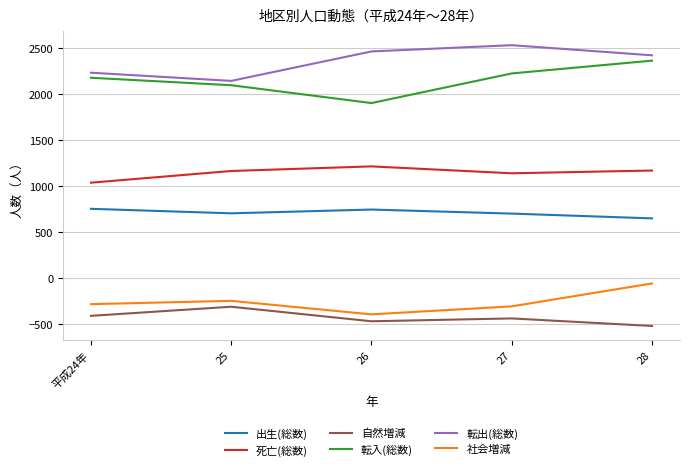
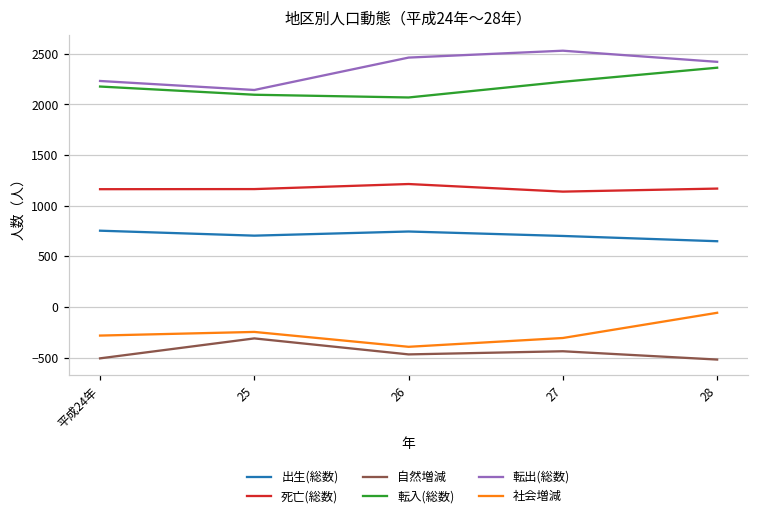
  {
    "出生(総数)": {
      "平成24年": 800,
      "25": 700,
      "26": 700,
      "27": 700,
      "28": 600
    },
    "死亡(総数)": {
-     "平成24年": 1000,
+     "平成24年": 1200,
      "25": 1200,
      "26": 1200,
      "27": 1100,
      "28": 1200
    },
    "自然増減": {
-     "平成24年": -400,
+     "平成24年": -500,
      "25": -300,
      "26": -500,
      "27": -400,
      "28": -500
    },
    "転入(総数)": {
      "平成24年": 2200,
      "25": 2100,
-     "26": 1900,
+     "26": 2100,
      "27": 2200,
      "28": 2400
    },
    "転出(総数)": {
      "平成24年": 2200,
      "25": 2100,
      "26": 2500,
      "27": 2500,
      "28": 2400
    },
    "社会増減": {
      "平成24年": -300,
      "25": -200,
      "26": -400,
      "27": -300,
      "28": -100
    }
  }
